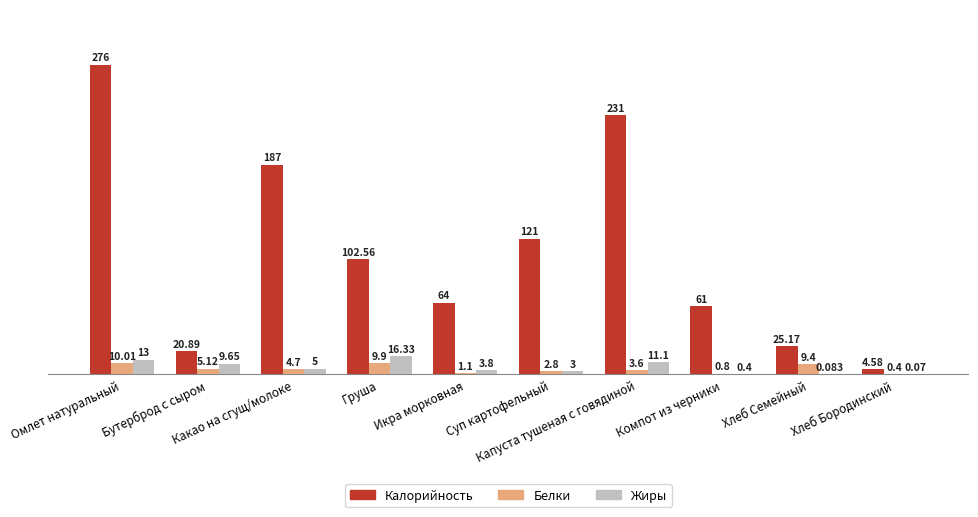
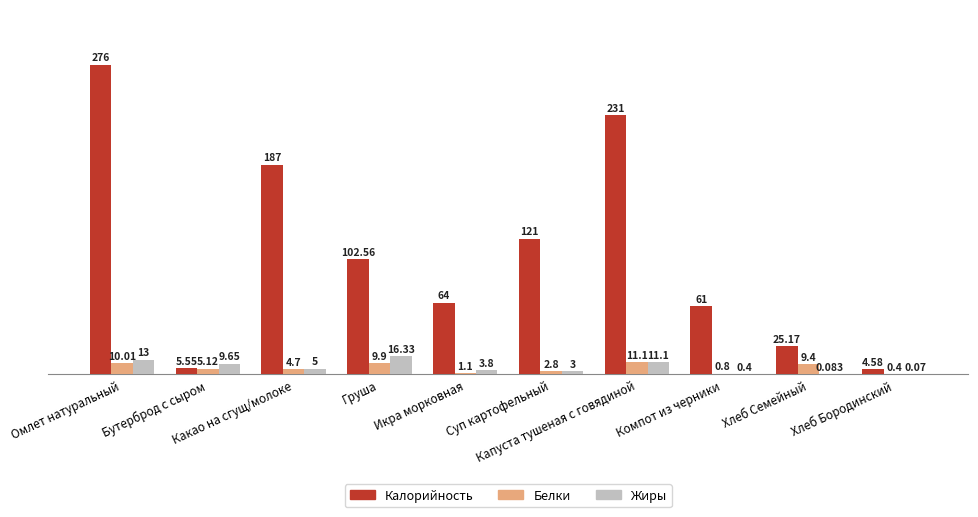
  {
    "Калорийность": {
      "Омлет натуральный": 276,
-     "Бутерброд с сыром": 20.89,
+     "Бутерброд с сыром": 5.55,
      "Какао на сгущ/молоке": 187,
      "Груша": 102.56,
      "Икра морковная": 64,
      "Суп картофельный": 121,
      "Капуста тушеная с говядиной": 231,
      "Компот из черники": 61,
      "Хлеб Семейный": 25.17,
      "Хлеб Бородинский": 4.58
    },
    "Белки": {
      "Омлет натуральный": 10.01,
      "Бутерброд с сыром": 5.12,
      "Какао на сгущ/молоке": 4.7,
      "Груша": 9.9,
      "Икра морковная": 1.1,
      "Суп картофельный": 2.8,
-     "Капуста тушеная с говядиной": 3.6,
+     "Капуста тушеная с говядиной": 11.1,
      "Компот из черники": 0.8,
      "Хлеб Семейный": 9.4,
      "Хлеб Бородинский": 0.4
    },
    "Жиры": {
      "Омлет натуральный": 13,
      "Бутерброд с сыром": 9.65,
      "Какао на сгущ/молоке": 5,
      "Груша": 16.33,
      "Икра морковная": 3.8,
      "Суп картофельный": 3,
      "Капуста тушеная с говядиной": 11.1,
      "Компот из черники": 0.4,
      "Хлеб Семейный": 0.083,
      "Хлеб Бородинский": 0.07
    }
  }
